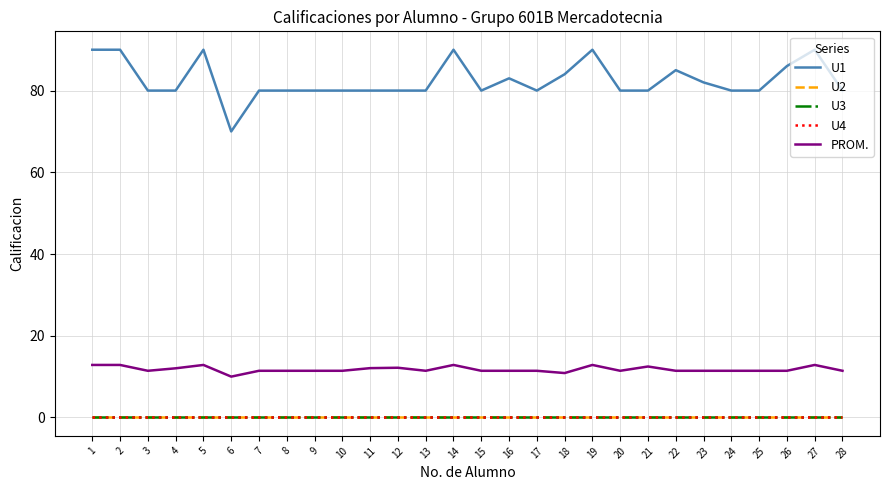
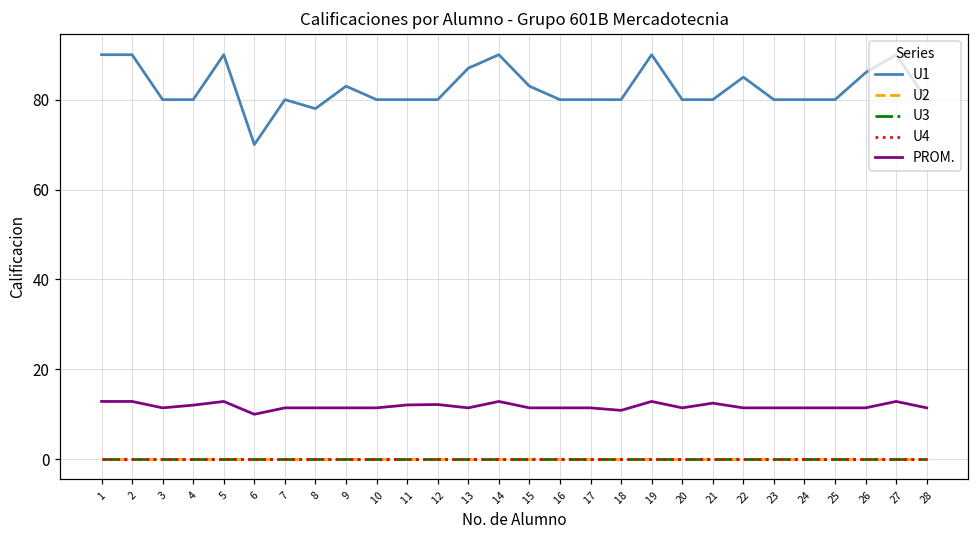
  {
    "U1": {
      "1": 90,
      "2": 90,
      "3": 80,
      "4": 80,
      "5": 90,
      "6": 70,
      "7": 80,
-     "8": 80,
-     "9": 80,
+     "8": 78,
+     "9": 83,
      "10": 80,
      "11": 80,
      "12": 80,
-     "13": 80,
+     "13": 87,
      "14": 90,
-     "15": 80,
-     "16": 83,
+     "15": 83,
+     "16": 80,
      "17": 80,
-     "18": 84,
+     "18": 80,
      "19": 90,
      "20": 80,
      "21": 80,
      "22": 85,
-     "23": 82,
+     "23": 80,
      "24": 80,
      "25": 80,
      "26": 86
    },
    "U4": {
      "1": 0,
      "2": 0,
      "3": 0,
      "4": 0,
      "5": 0,
      "6": 0,
      "7": 0,
      "8": 0,
      "9": 0,
      "10": 0,
      "11": 0,
      "12": 0,
      "13": 0,
      "14": 0,
      "15": 0,
      "16": 0,
      "17": 0,
      "18": 0,
      "19": 0,
      "20": 0,
      "21": 0,
      "22": 0,
      "23": 0,
      "24": 0,
      "25": 0,
      "26": 0,
      "27": 0,
      "28": 0
    },
    "PROM.": {
      "1": 13,
      "2": 13,
      "3": 11,
      "4": 12,
      "5": 13,
      "6": 10,
      "7": 11,
      "8": 11,
      "9": 11,
      "10": 11,
      "11": 12,
      "12": 12,
      "13": 11,
      "14": 13,
      "15": 11,
      "16": 11,
      "17": 11,
      "18": 11,
      "19": 13,
      "20": 11,
      "21": 12,
      "22": 11,
      "23": 11,
      "24": 11,
      "25": 11,
      "26": 11,
      "27": 13,
      "28": 11
    }
  }
